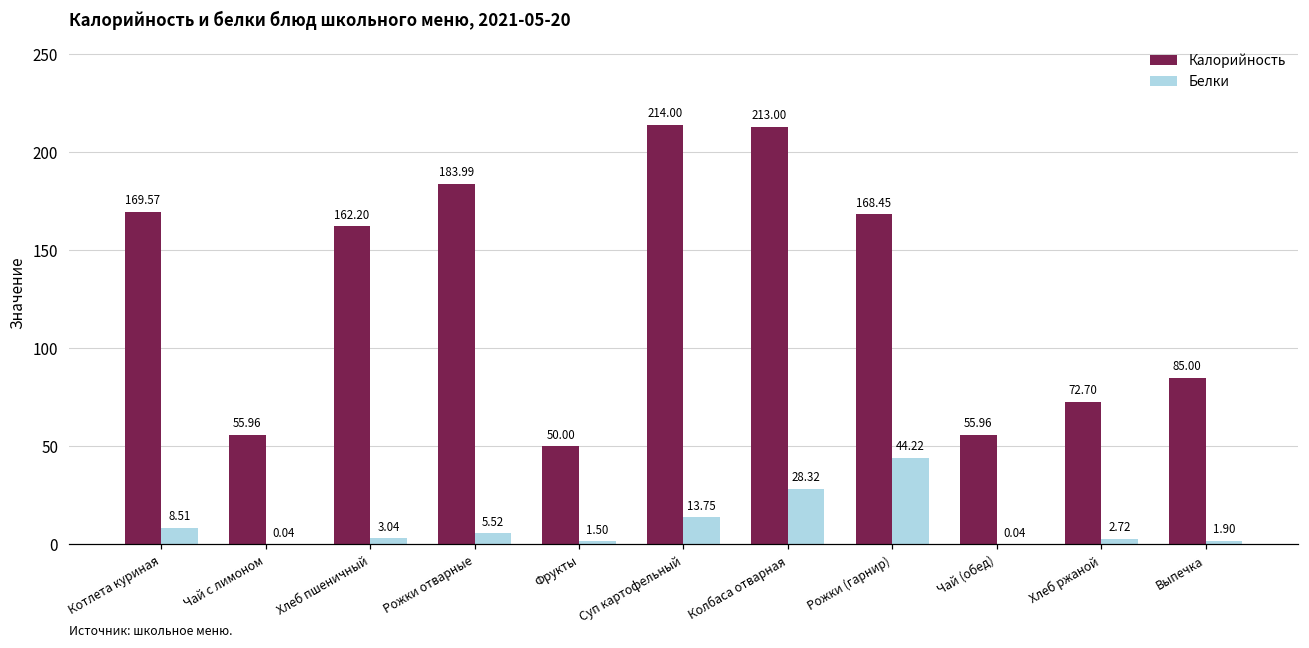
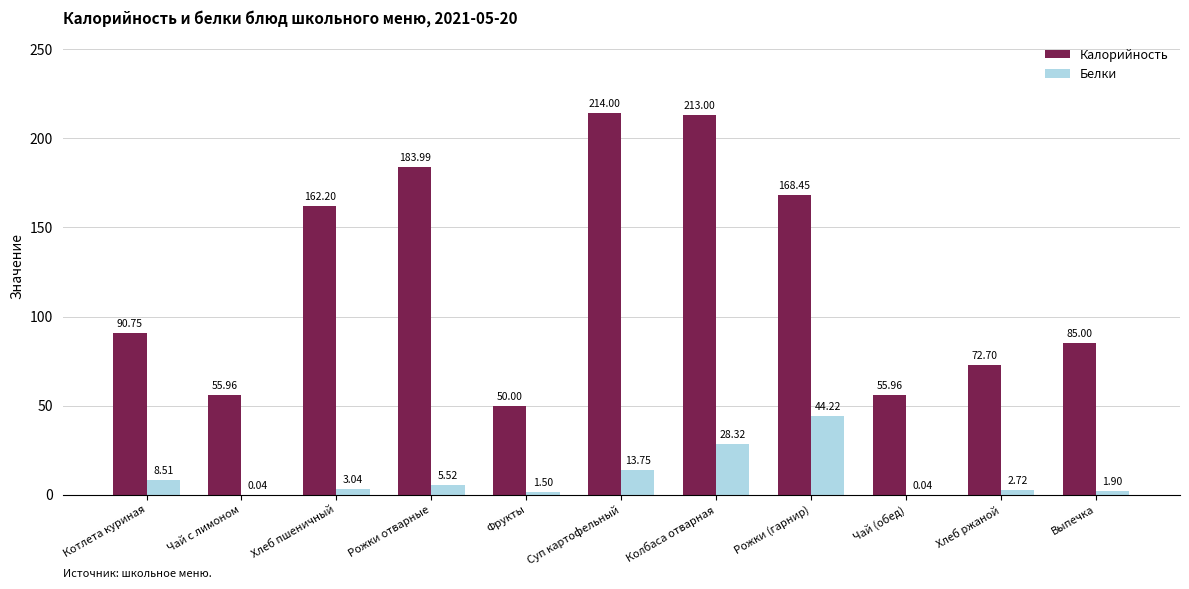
  {
    "Калорийность": {
-     "Котлета куриная": 169.57,
+     "Котлета куриная": 90.75,
      "Чай с лимоном": 55.96,
      "Хлеб пшеничный": 162.20,
      "Рожки отварные": 183.99,
      "Фрукты": 50.00,
      "Суп картофельный": 214.00,
      "Колбаса отварная": 213.00,
      "Рожки (гарнир)": 168.45,
      "Чай (обед)": 55.96,
      "Хлеб ржаной": 72.70,
      "Выпечка": 85.00
    },
    "Белки": {
      "Котлета куриная": 8.51,
      "Чай с лимоном": 0.04,
      "Хлеб пшеничный": 3.04,
      "Рожки отварные": 5.52,
      "Фрукты": 1.50,
      "Суп картофельный": 13.75,
      "Колбаса отварная": 28.32,
      "Рожки (гарнир)": 44.22,
      "Чай (обед)": 0.04,
      "Хлеб ржаной": 2.72,
      "Выпечка": 1.90
    }
  }
